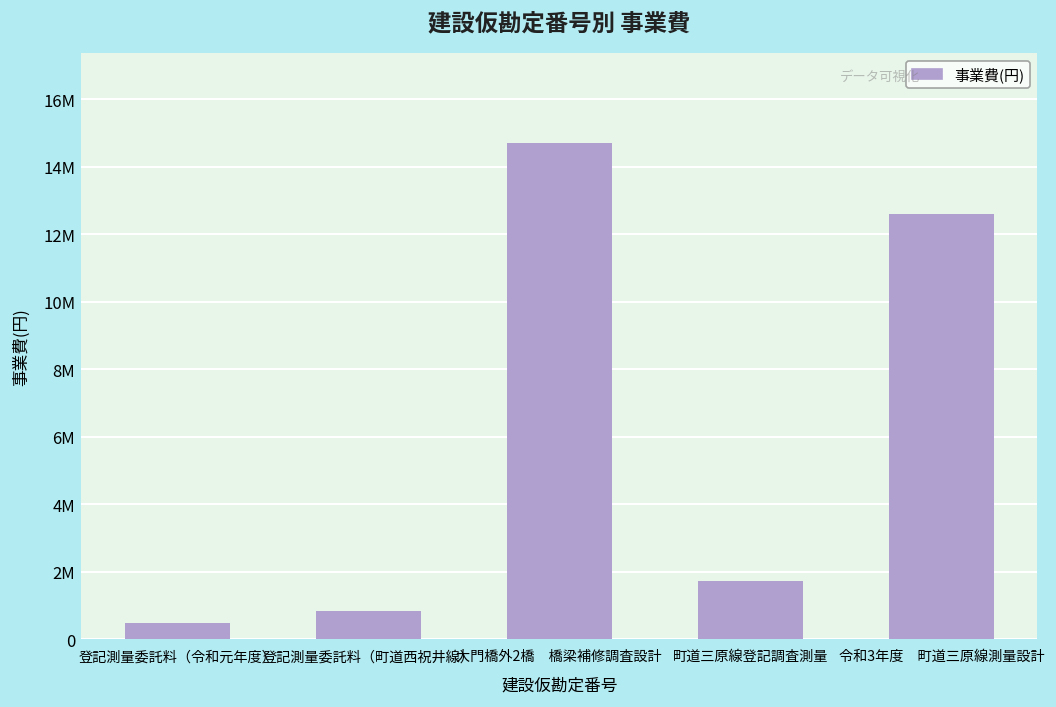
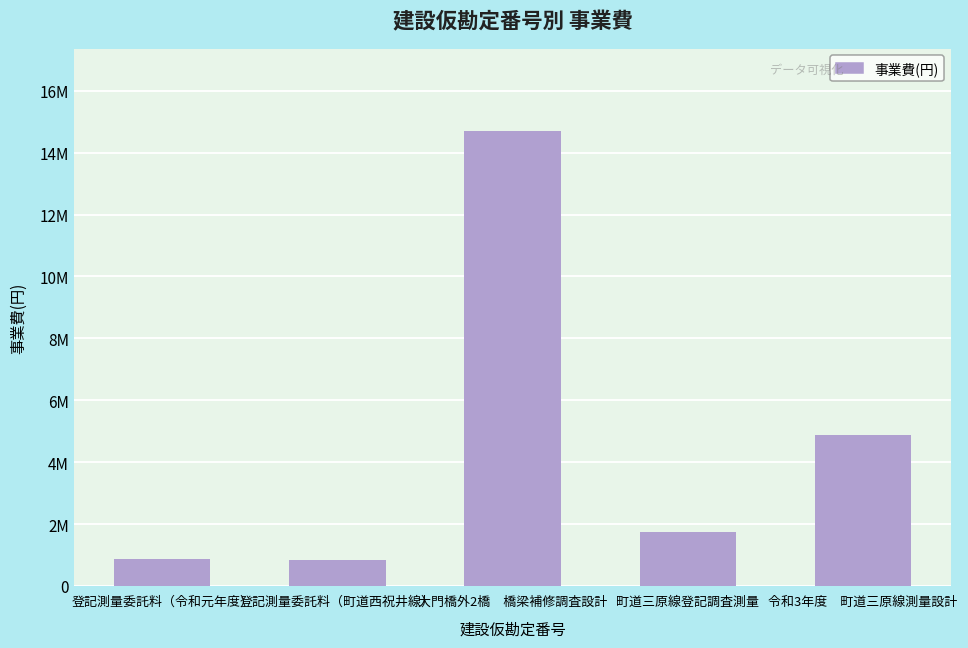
  {
-   "登記測量委託料（令和元年度）": 500000,
+   "登記測量委託料（令和元年度）": 900000,
    "登記測量委託料（町道西祝井線）": 800000,
    "大門橋外2橋 橋梁補修調査設計": 14700000,
    "町道三原線登記調査測量": 1700000,
-   "令和3年度 町道三原線測量設計": 12600000
+   "令和3年度 町道三原線測量設計": 4900000
  }
